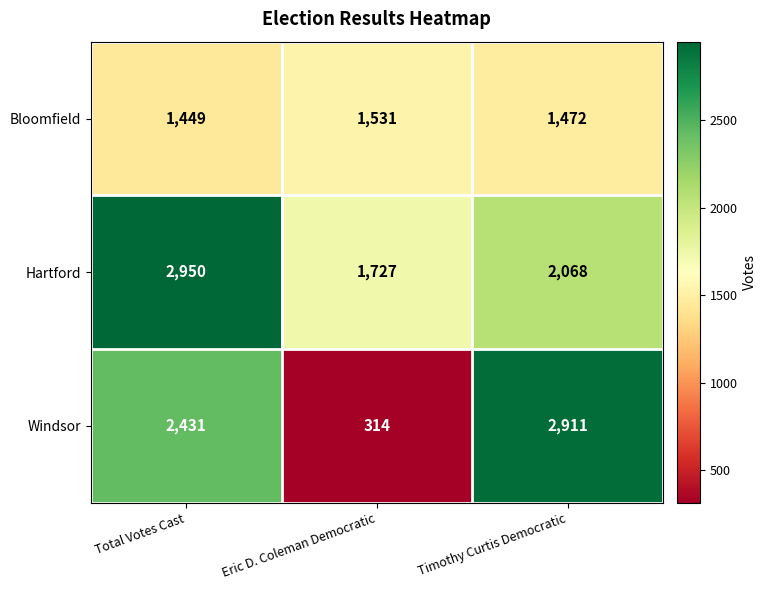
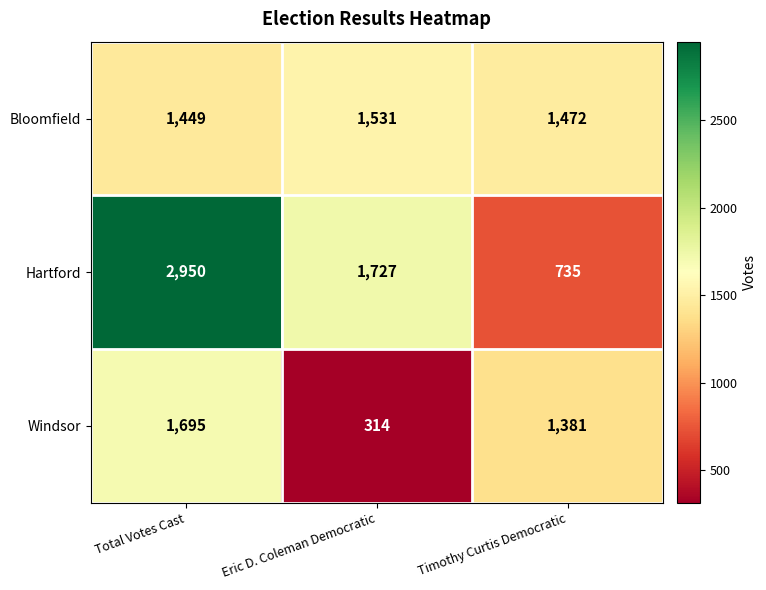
  {
    "Bloomfield": {
      "Total Votes Cast": "1,449",
      "Eric D. Coleman Democratic": "1,531",
      "Timothy Curtis Democratic": "1,472"
    },
    "Hartford": {
      "Total Votes Cast": "2,950",
      "Eric D. Coleman Democratic": "1,727",
-     "Timothy Curtis Democratic": "2,068"
+     "Timothy Curtis Democratic": "735"
    },
    "Windsor": {
-     "Total Votes Cast": "2,431",
+     "Total Votes Cast": "1,695",
      "Eric D. Coleman Democratic": "314",
-     "Timothy Curtis Democratic": "2,911"
+     "Timothy Curtis Democratic": "1,381"
    }
  }
